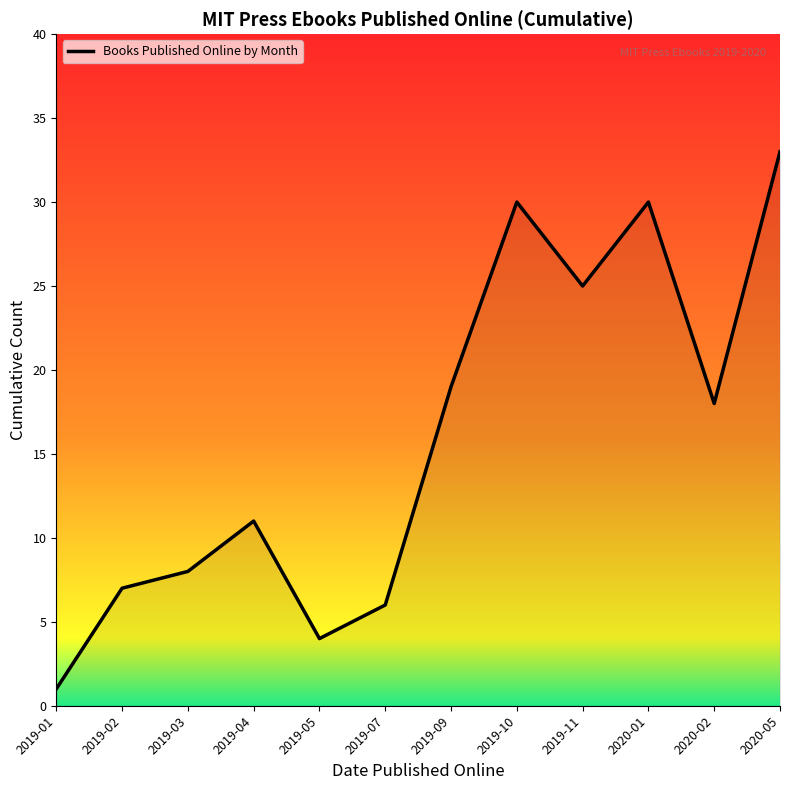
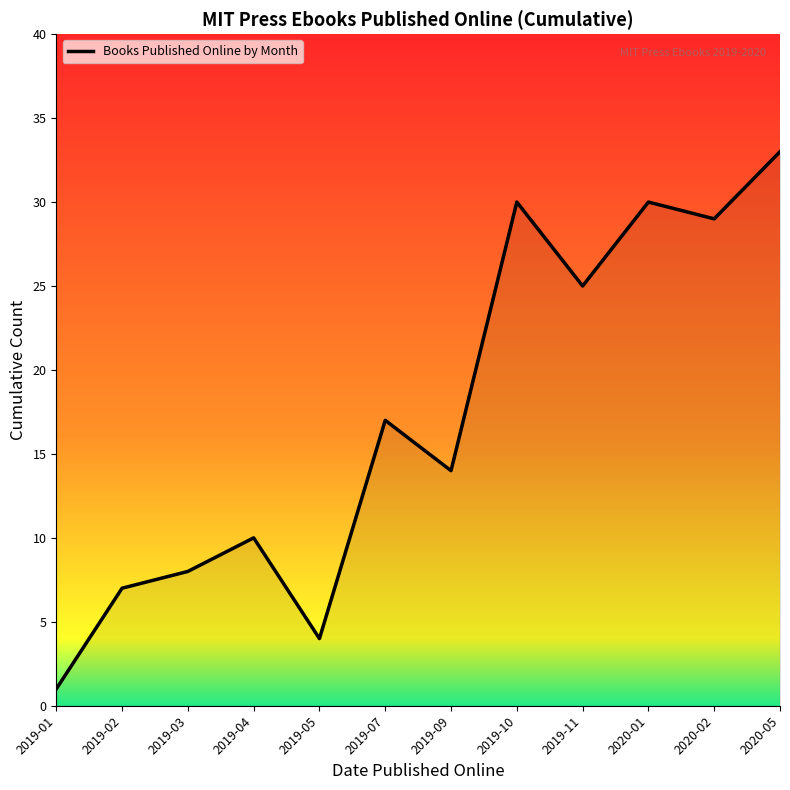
  {
    "2019-01": 1,
    "2019-02": 7,
    "2019-03": 8,
-   "2019-04": 11,
+   "2019-04": 10,
    "2019-05": 4,
-   "2019-07": 6,
-   "2019-09": 19,
+   "2019-07": 17,
+   "2019-09": 14,
    "2019-10": 30,
    "2019-11": 25,
    "2020-01": 30,
-   "2020-02": 18,
+   "2020-02": 29,
    "2020-05": 33
  }
